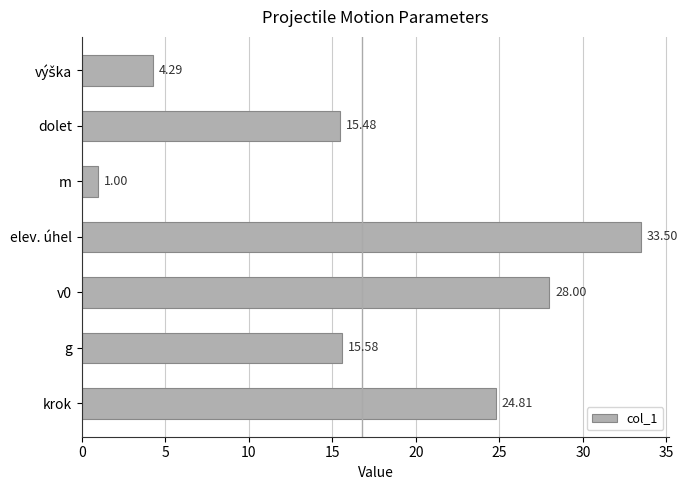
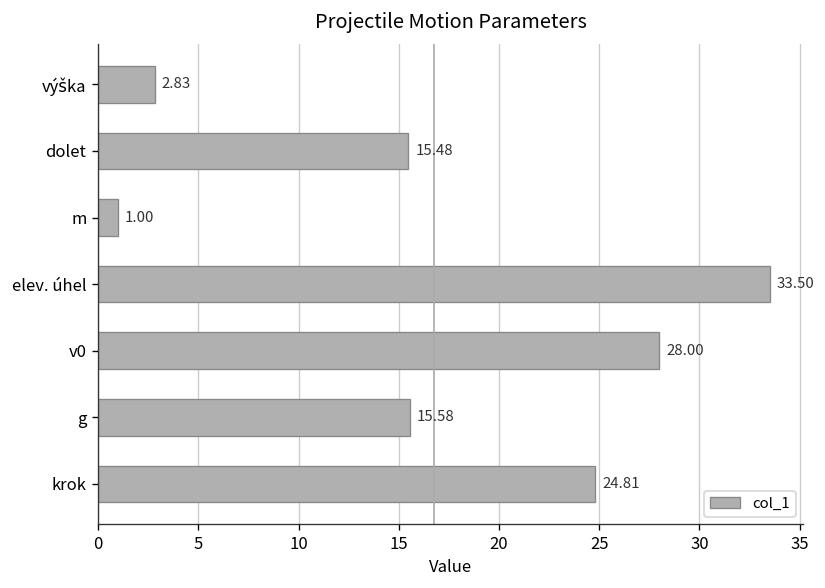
  {
-   "výška": 4.29,
+   "výška": 2.83,
    "dolet": 15.48,
    "m": 1.00,
    "elev. úhel": 33.50,
    "v0": 28.00,
    "g": 15.58,
    "krok": 24.81
  }
